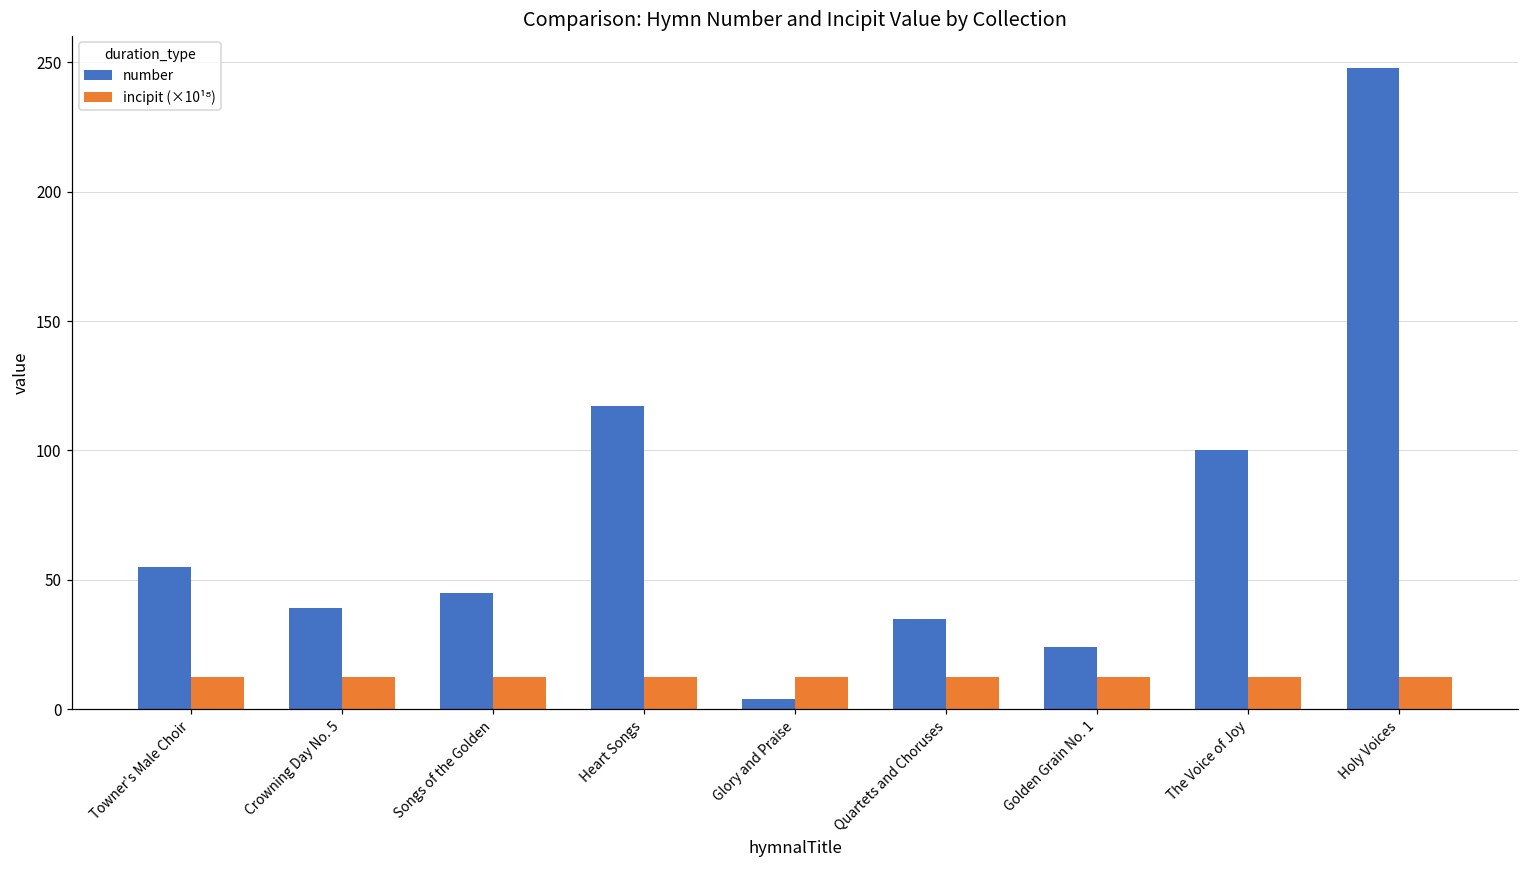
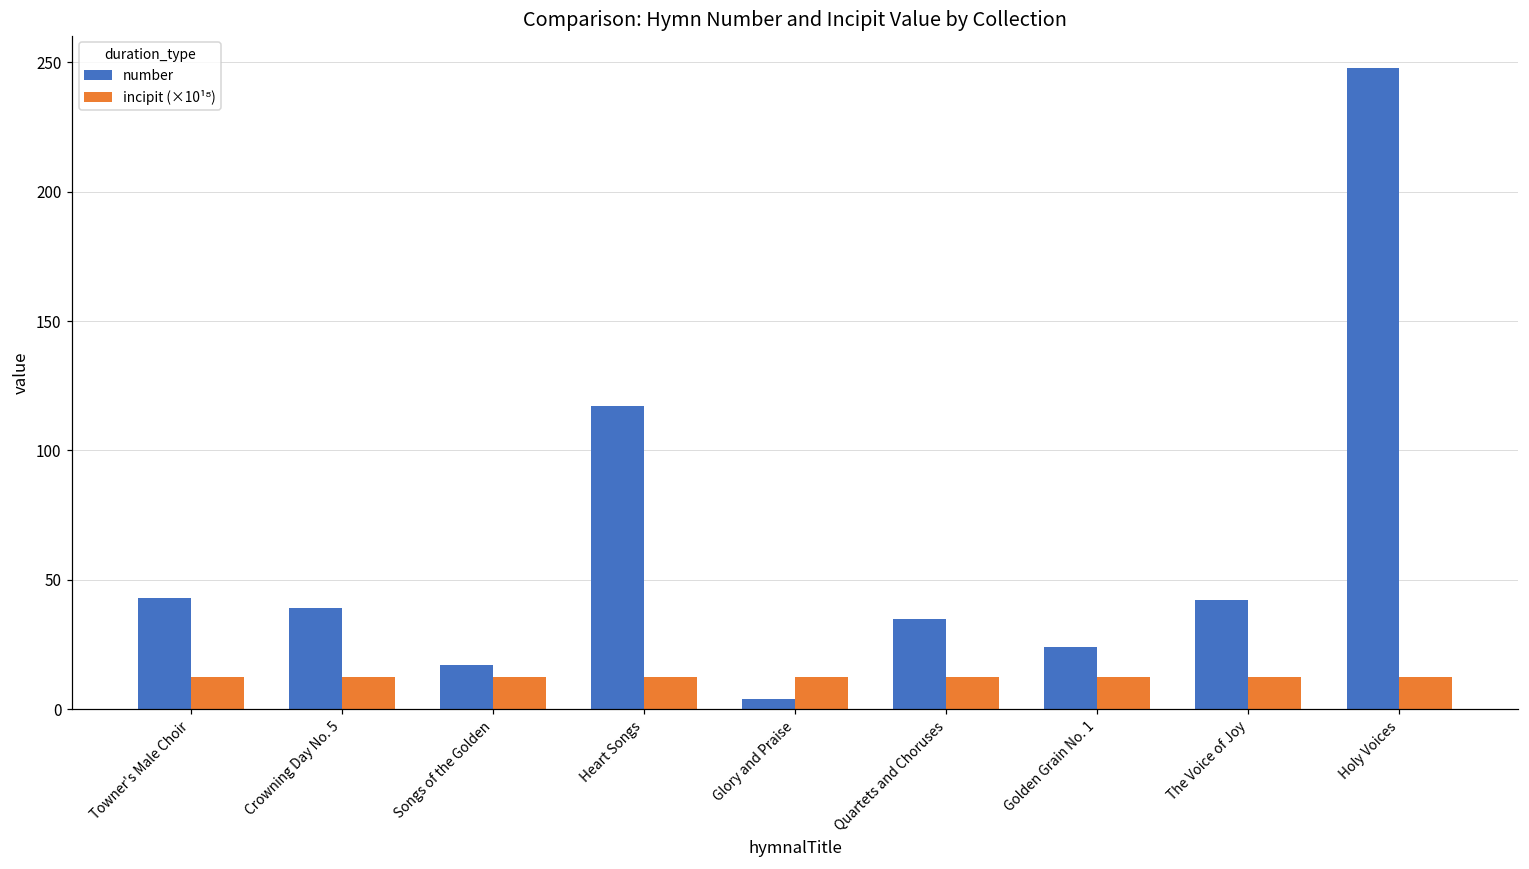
  {
    "number": {
-     "Towner's Male Choir": 55,
+     "Towner's Male Choir": 43,
      "Crowning Day No. 5": 39,
-     "Songs of the Golden": 45,
+     "Songs of the Golden": 17,
      "Heart Songs": 117,
      "Glory and Praise": 4,
      "Quartets and Choruses": 35,
      "Golden Grain No. 1": 24,
-     "The Voice of Joy": 100,
+     "The Voice of Joy": 42,
      "Holy Voices": 248
    },
    "incipit (×10¹⁸)": {
      "Towner's Male Choir": 12,
      "Crowning Day No. 5": 12,
      "Songs of the Golden": 12,
      "Heart Songs": 12,
      "Glory and Praise": 12,
      "Quartets and Choruses": 12,
      "Golden Grain No. 1": 12,
      "The Voice of Joy": 12,
      "Holy Voices": 12
    }
  }
